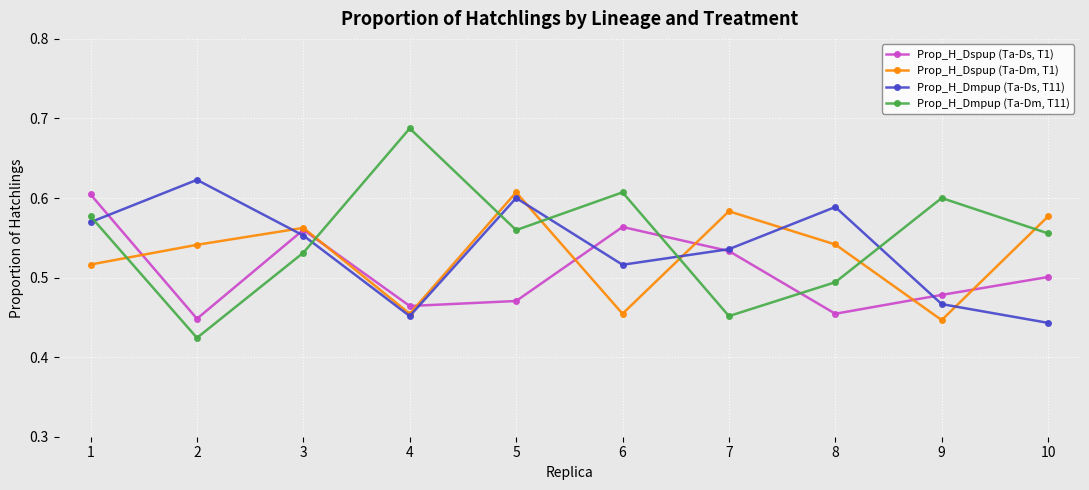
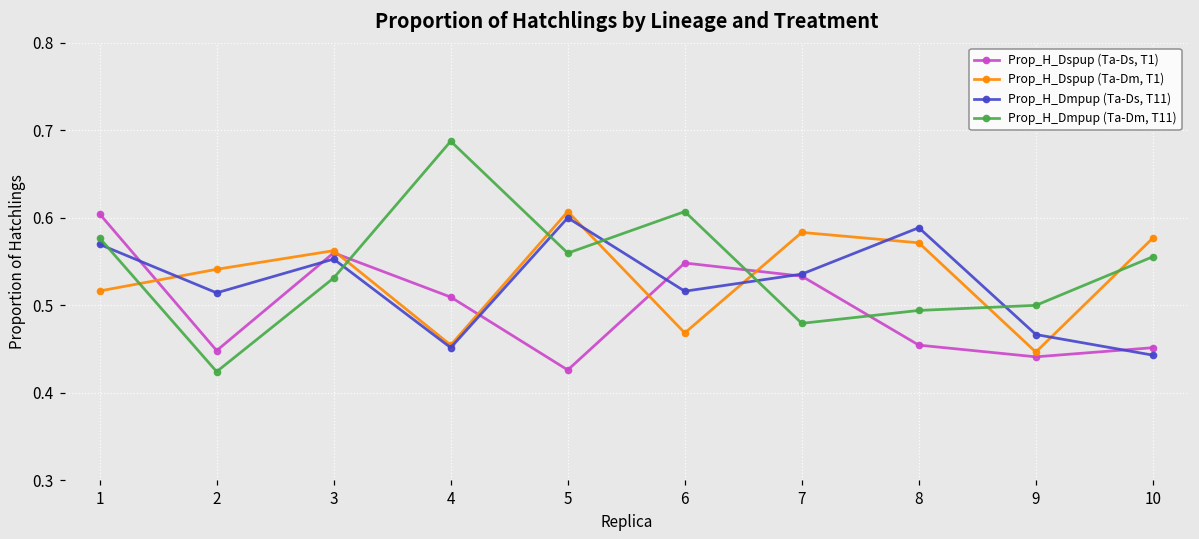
  {
    "Prop_H_Dspup (Ta-Ds, T1)": {
      "1": 0.60,
      "2": 0.45,
-     "4": 0.46,
-     "5": 0.47,
-     "6": 0.56,
+     "4": 0.51,
+     "5": 0.43,
+     "6": 0.55,
      "8": 0.45,
-     "9": 0.48,
-     "10": 0.50
+     "9": 0.44,
+     "10": 0.45
    },
    "Prop_H_Dspup (Ta-Dm, T1)": {
      "1": 0.52,
      "2": 0.54,
      "5": 0.61,
-     "6": 0.45,
+     "6": 0.47,
      "7": 0.58,
-     "8": 0.54,
+     "8": 0.57,
      "9": 0.45,
      "10": 0.58
    },
    "Prop_H_Dmpup (Ta-Ds, T11)": {
      "1": 0.57,
-     "2": 0.62,
+     "2": 0.51,
      "3": 0.55,
      "5": 0.60,
      "6": 0.52,
      "8": 0.59,
      "9": 0.47,
      "10": 0.44
    },
    "Prop_H_Dmpup (Ta-Dm, T11)": {
      "1": 0.58,
      "2": 0.42,
      "3": 0.53,
      "4": 0.69,
      "5": 0.56,
      "6": 0.61,
-     "7": 0.45,
+     "7": 0.48,
      "8": 0.49,
-     "9": 0.6,
+     "9": 0.5,
      "10": 0.56
    }
  }
